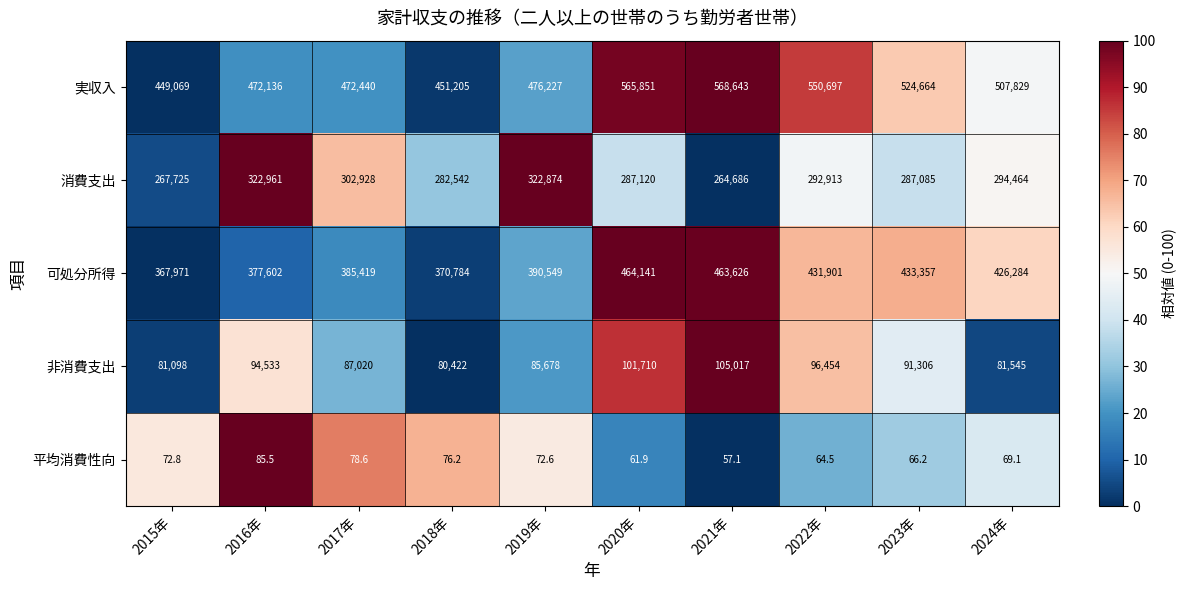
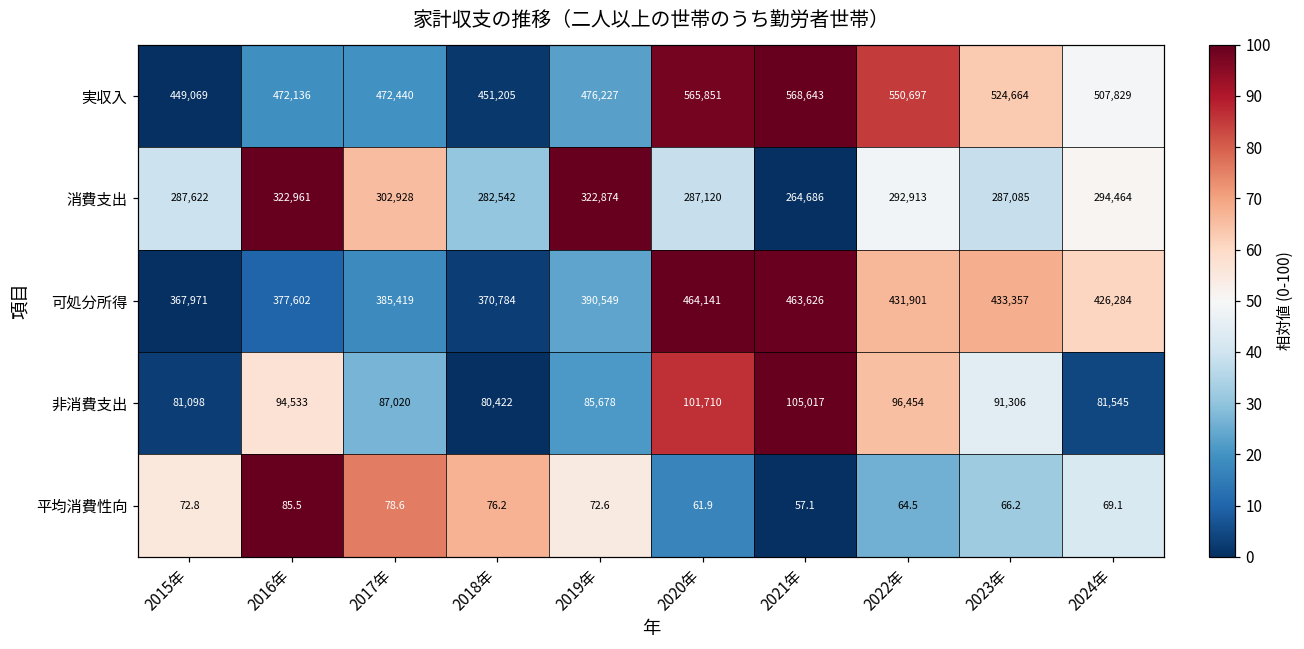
  {
    "実収入": {
      "2015年": "449,069",
      "2016年": "472,136",
      "2017年": "472,440",
      "2018年": "451,205",
      "2019年": "476,227",
      "2020年": "565,851",
      "2021年": "568,643",
      "2022年": "550,697",
      "2023年": "524,664",
      "2024年": "507,829"
    },
    "消費支出": {
-     "2015年": "267,725",
+     "2015年": "287,622",
      "2016年": "322,961",
      "2017年": "302,928",
      "2018年": "282,542",
      "2019年": "322,874",
      "2020年": "287,120",
      "2021年": "264,686",
      "2022年": "292,913",
      "2023年": "287,085",
      "2024年": "294,464"
    },
    "可処分所得": {
      "2015年": "367,971",
      "2016年": "377,602",
      "2017年": "385,419",
      "2018年": "370,784",
      "2019年": "390,549",
      "2020年": "464,141",
      "2021年": "463,626",
      "2022年": "431,901",
      "2023年": "433,357",
      "2024年": "426,284"
    },
    "非消費支出": {
      "2015年": "81,098",
      "2016年": "94,533",
      "2017年": "87,020",
      "2018年": "80,422",
      "2019年": "85,678",
      "2020年": "101,710",
      "2021年": "105,017",
      "2022年": "96,454",
      "2023年": "91,306",
      "2024年": "81,545"
    },
    "平均消費性向": {
      "2015年": "72.8",
      "2016年": "85.5",
      "2017年": "78.6",
      "2018年": "76.2",
      "2019年": "72.6",
      "2020年": "61.9",
      "2021年": "57.1",
      "2022年": "64.5",
      "2023年": "66.2",
      "2024年": "69.1"
    }
  }
